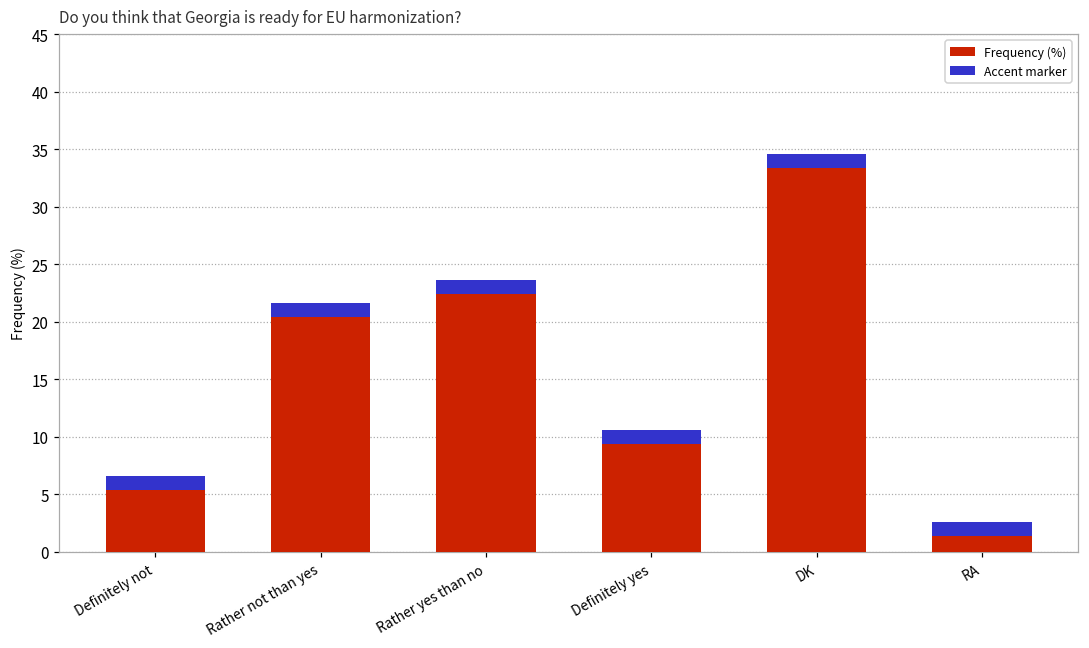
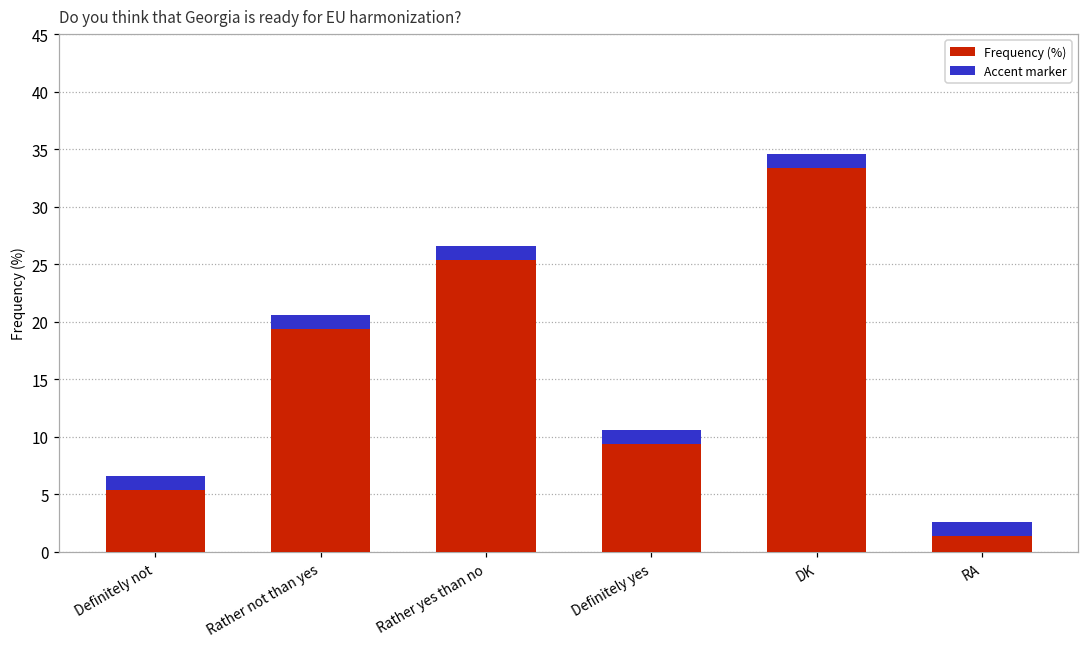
  {
    "Frequency (%)": {
-     "Rather not than yes": 21,
-     "Rather yes than no": 23
+     "Rather not than yes": 20,
+     "Rather yes than no": 26
    }
  }
